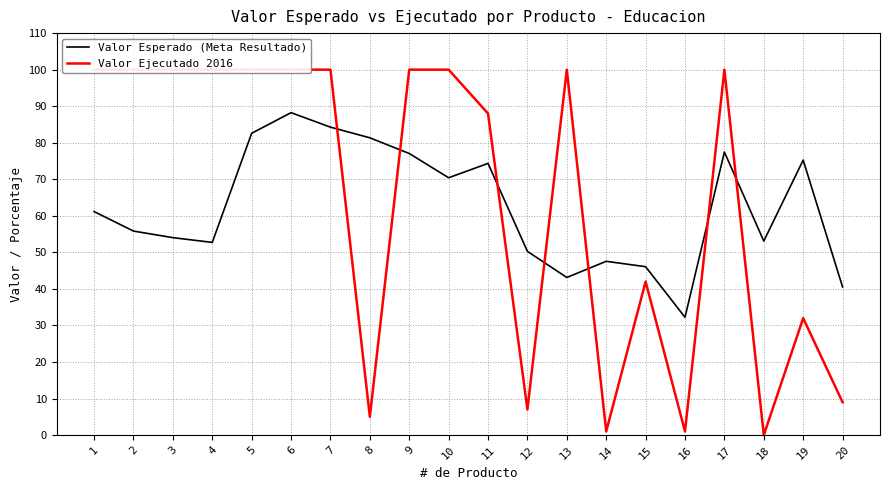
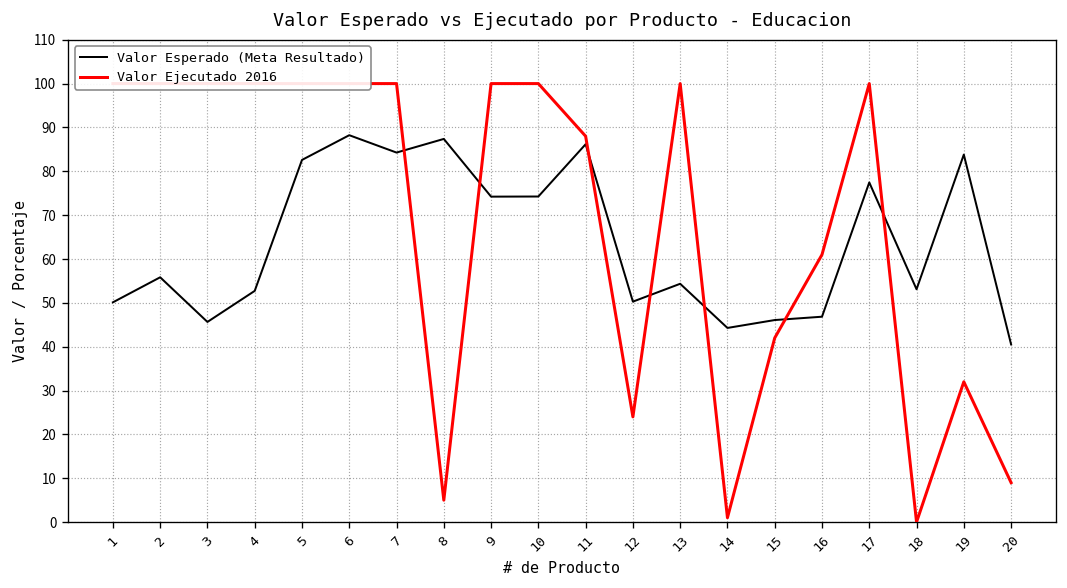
  {
    "Valor Esperado (Meta Resultado)": {
-     "1": 61,
+     "1": 50,
      "2": 56,
-     "3": 54,
+     "3": 46,
      "4": 53,
      "5": 83,
      "6": 88,
      "7": 84,
-     "8": 81,
-     "9": 77,
-     "10": 70,
-     "11": 74,
+     "8": 87,
+     "9": 74,
+     "10": 74,
+     "11": 86,
      "12": 50,
-     "13": 43,
-     "14": 48,
+     "13": 54,
+     "14": 44,
      "15": 46,
-     "16": 32,
+     "16": 47,
      "17": 77,
      "18": 53,
-     "19": 75,
+     "19": 84,
      "20": 41
    },
    "Valor Ejecutado 2016": {
      "7": 100,
      "8": 5,
      "9": 100,
      "10": 100,
      "11": 88,
-     "12": 7,
+     "12": 24,
      "13": 100,
      "14": 1,
      "15": 42,
-     "16": 1,
+     "16": 61,
      "17": 100,
      "18": 0,
      "19": 32,
      "20": 9
    }
  }
